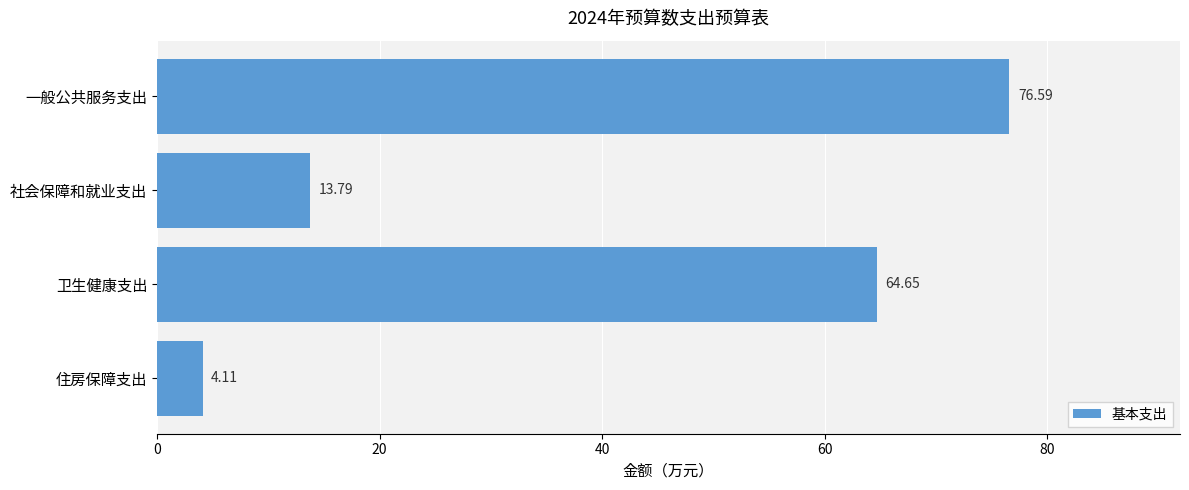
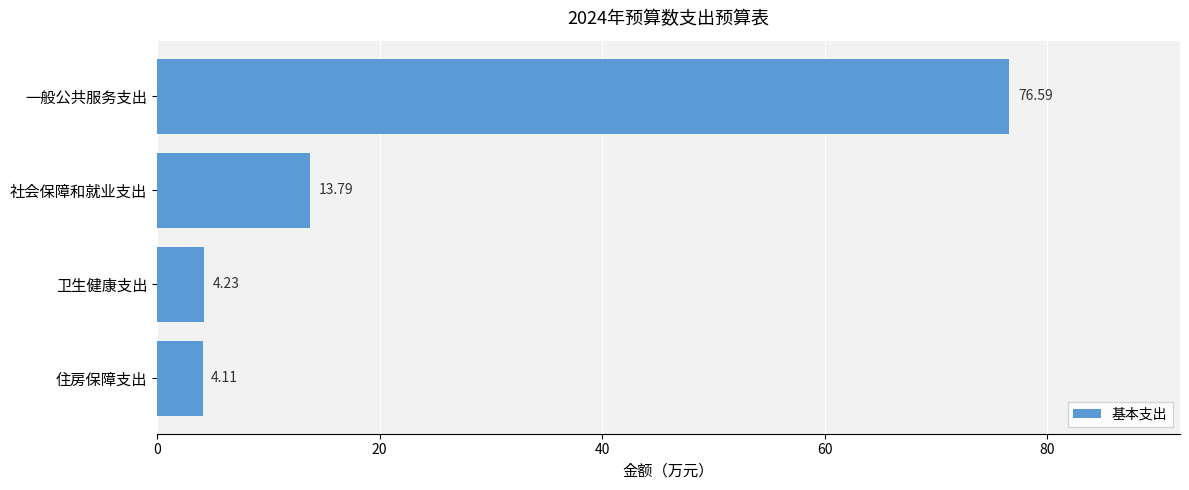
  {
    "一般公共服务支出": 76.59,
    "社会保障和就业支出": 13.79,
-   "卫生健康支出": 64.65,
+   "卫生健康支出": 4.23,
    "住房保障支出": 4.11
  }
